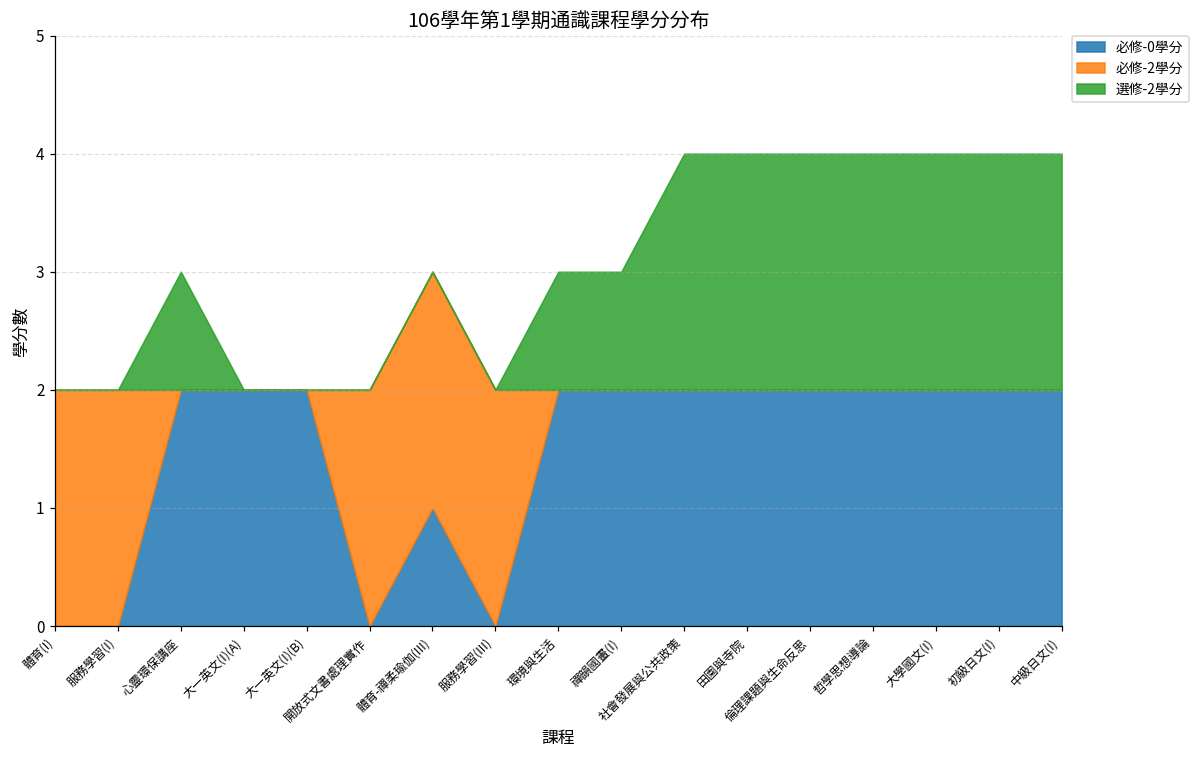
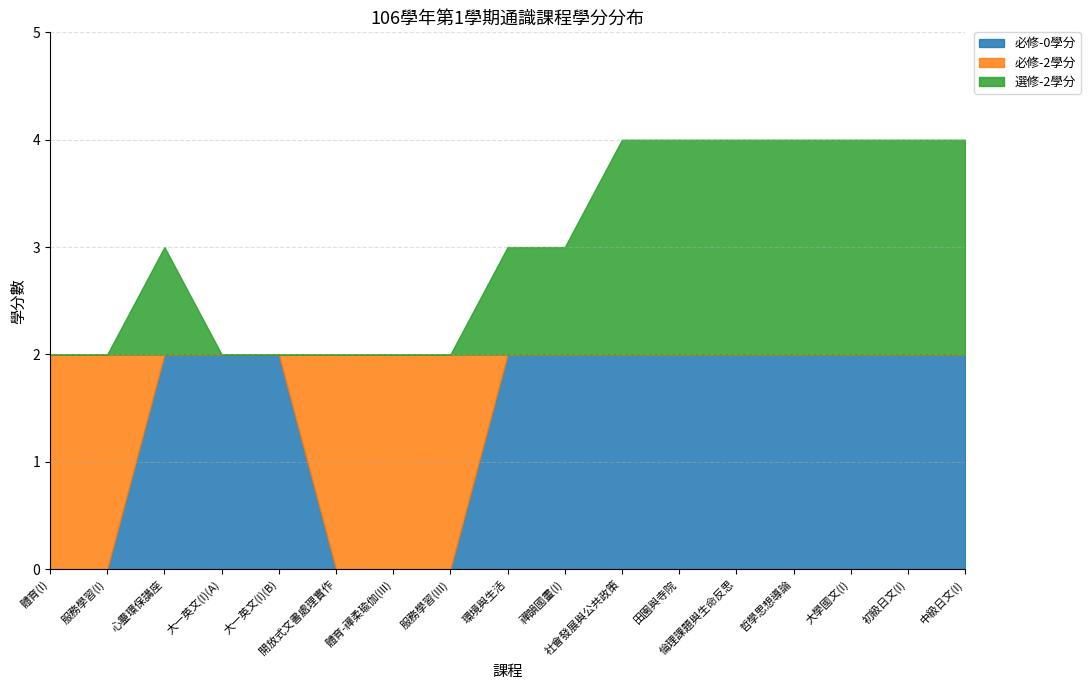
  {
    "必修-0學分": {
      "體育(I)": 0,
      "服務學習(I)": 0,
      "開放式文書處理實作": 0,
-     "體育-禪柔瑜伽(III)": 1,
+     "體育-禪柔瑜伽(III)": 0,
      "服務學習(III)": 0
    },
    "選修-2學分": {
      "心靈環保講座": 1,
      "環境與生活": 1,
      "禪韻國畫(I)": 1,
      "社會發展與公共政策": 2,
      "田園與寺院": 2,
      "倫理課題與生命反思": 2,
      "哲學思想導論": 2,
      "大學國文(I)": 2,
      "初級日文(I)": 2,
      "中級日文(I)": 2
    }
  }
